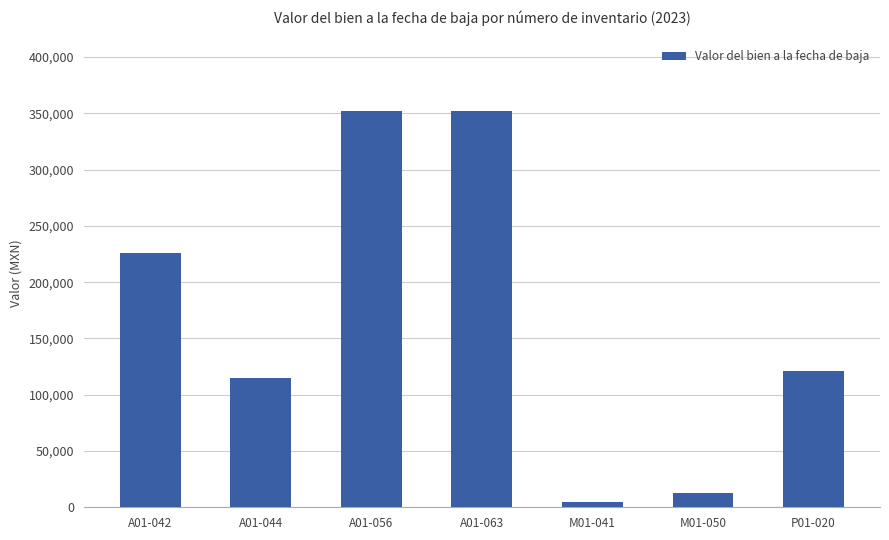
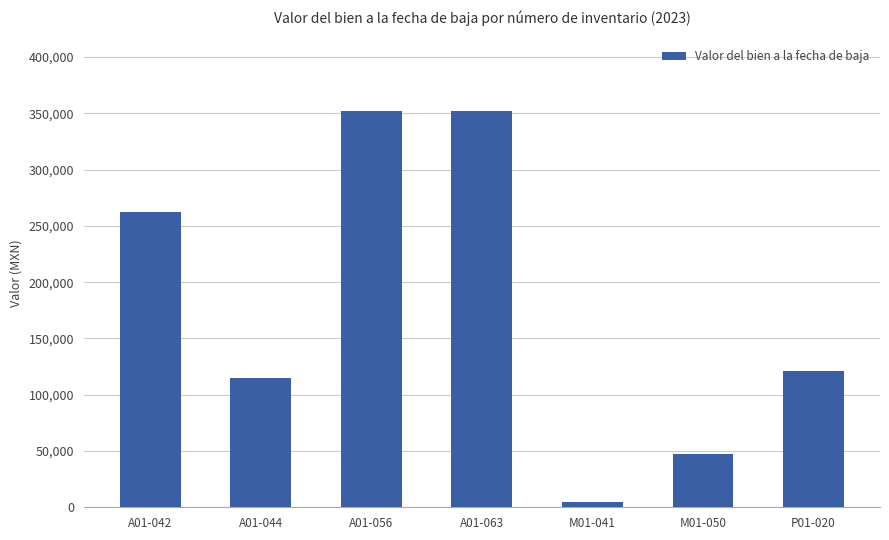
  {
-   "A01-042": "226,000",
+   "A01-042": "262,000",
    "A01-044": "115,000",
    "A01-056": "352,000",
    "A01-063": "352,000",
    "M01-041": "5,000",
-   "M01-050": "13,000",
+   "M01-050": "47,000",
    "P01-020": "121,000"
  }
